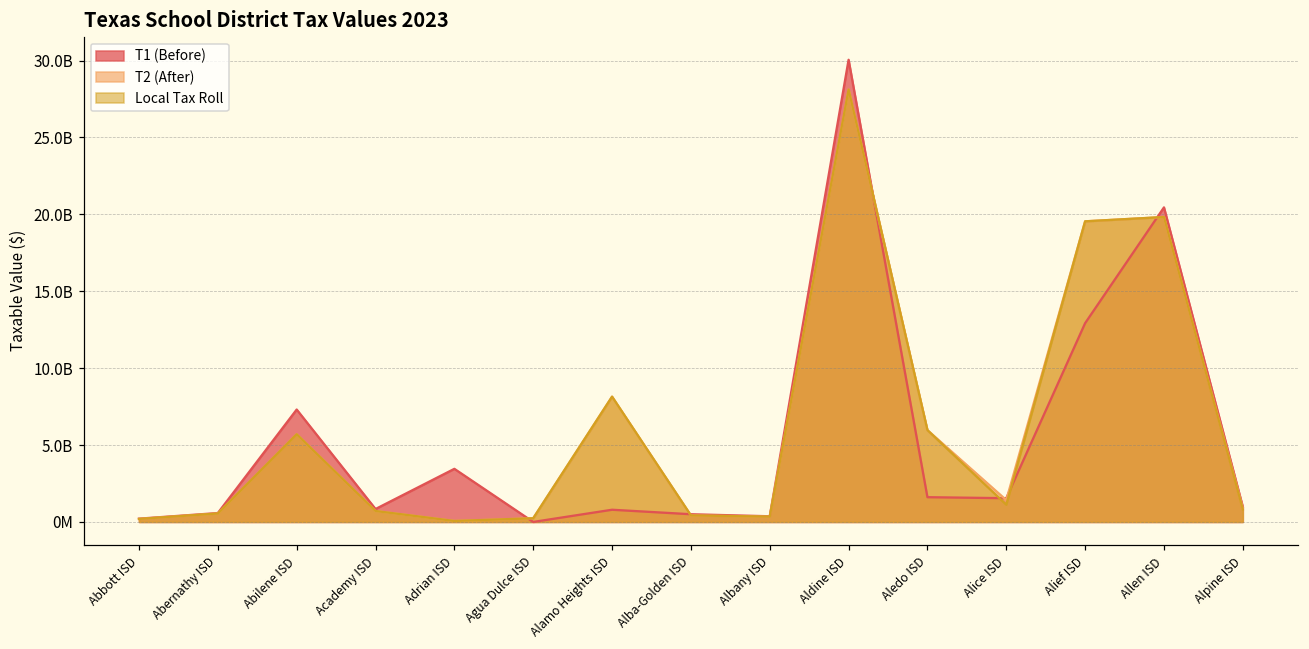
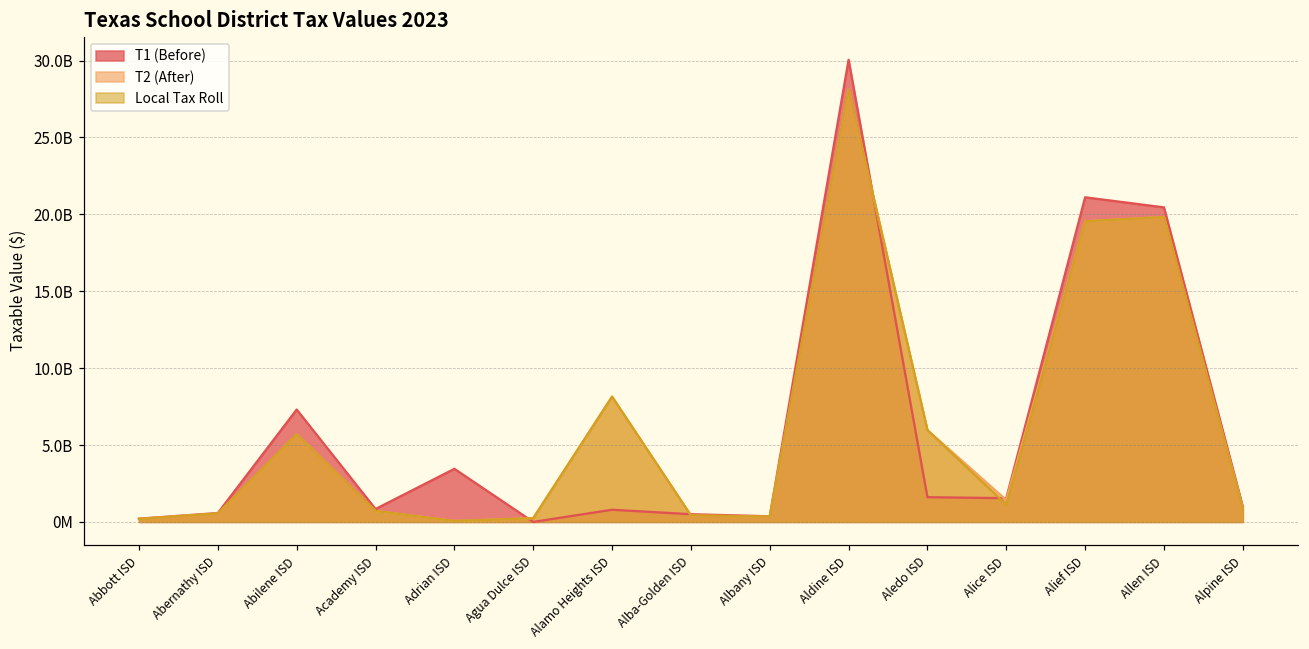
  {
    "T1 (Before)": {
      "Abilene ISD": 7300000000,
      "Adrian ISD": 3500000000,
      "Agua Dulce ISD": 0,
      "Alamo Heights ISD": 800000000,
      "Aldine ISD": 30000000000,
      "Aledo ISD": 1600000000,
-     "Alief ISD": 12900000000,
+     "Alief ISD": 21100000000,
      "Allen ISD": 20500000000
    }
  }
